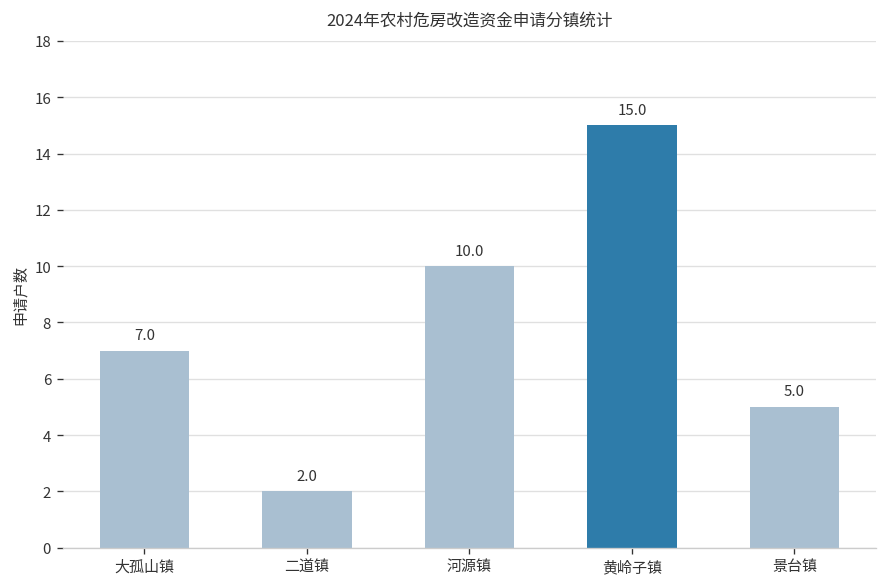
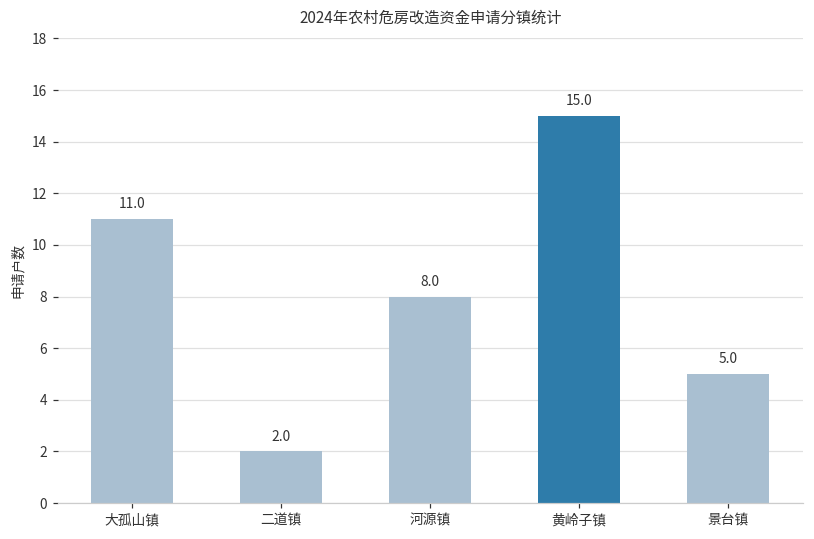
  {
-   "大孤山镇": 7.0,
+   "大孤山镇": 11.0,
    "二道镇": 2.0,
-   "河源镇": 10.0,
+   "河源镇": 8.0,
    "黄岭子镇": 15.0,
    "景台镇": 5.0
  }
